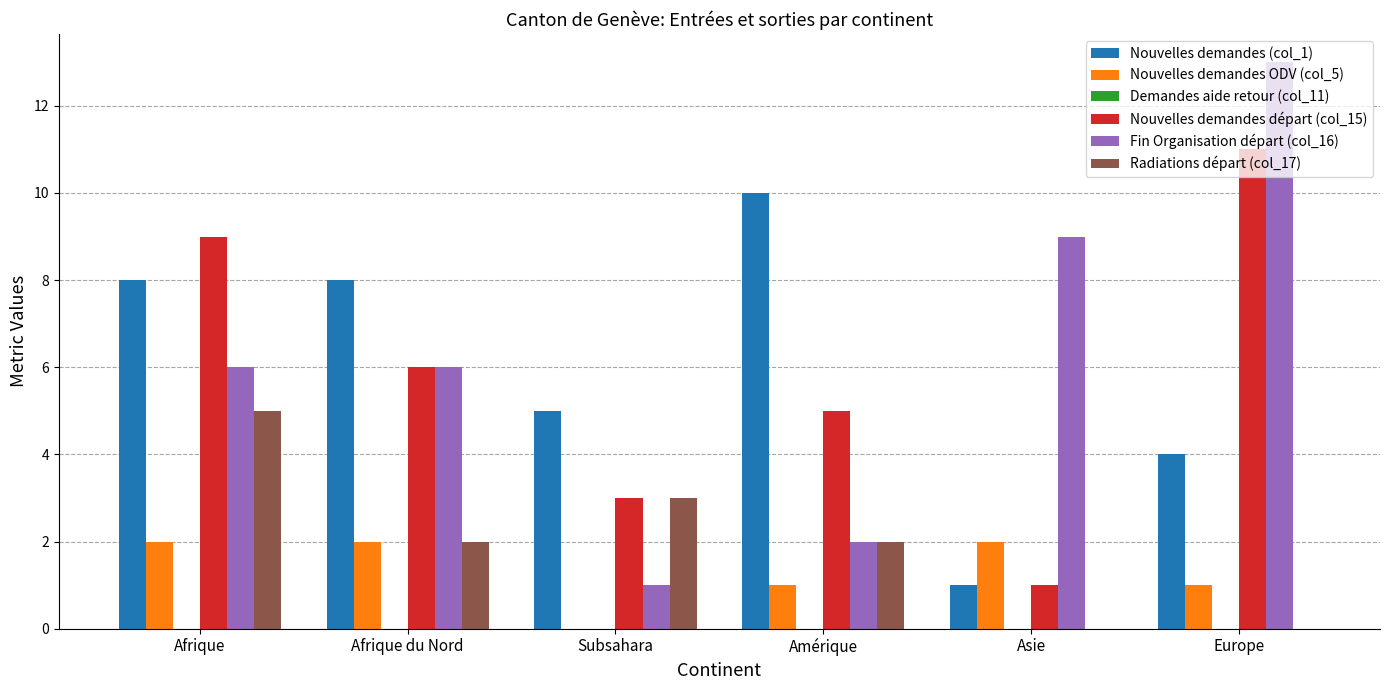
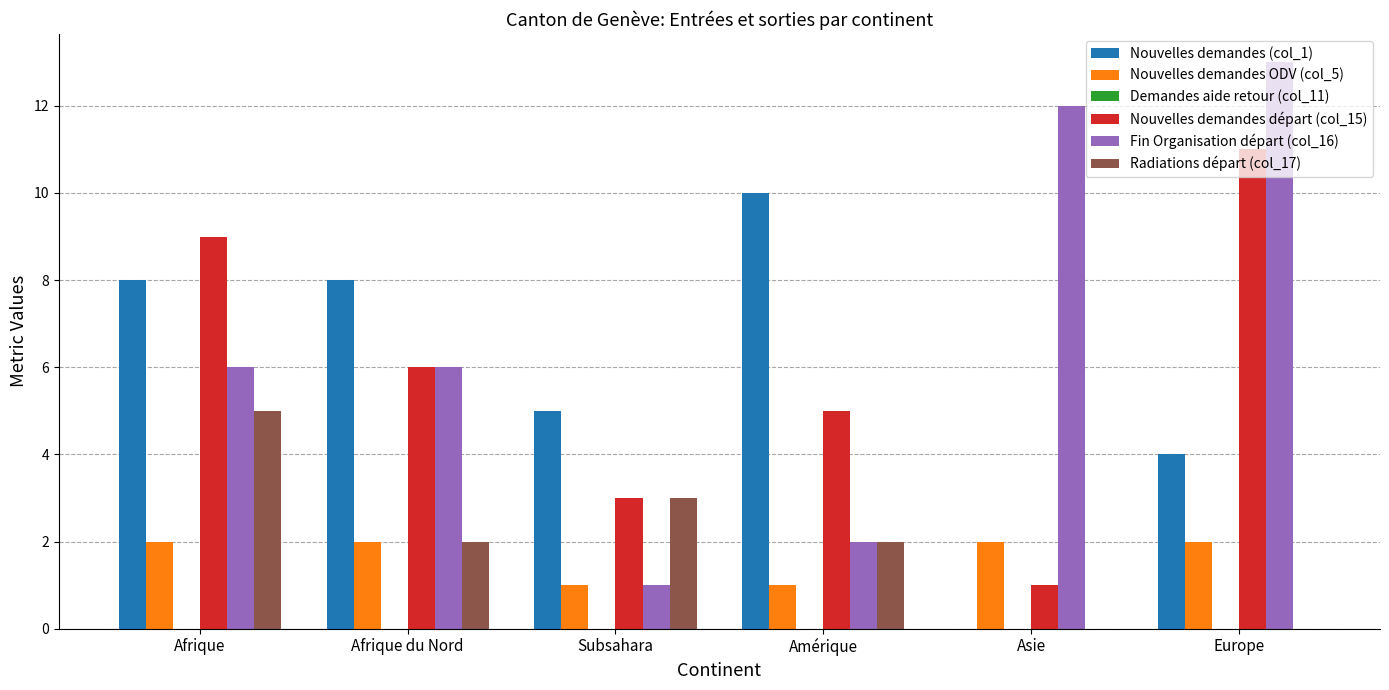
  {
    "Nouvelles demandes (col_1)": {
      "Afrique": 8,
      "Afrique du Nord": 8,
      "Subsahara": 5,
      "Amérique": 10,
-     "Asie": 1,
+     "Asie": 0,
      "Europe": 4
    },
    "Nouvelles demandes ODV (col_5)": {
      "Afrique": 2,
      "Afrique du Nord": 2,
-     "Subsahara": 0,
+     "Subsahara": 1,
      "Amérique": 1,
      "Asie": 2,
-     "Europe": 1
+     "Europe": 2
    },
    "Demandes aide retour (col_11)": {
      "Afrique": 0,
      "Afrique du Nord": 0,
      "Subsahara": 0,
      "Amérique": 0,
      "Asie": 0,
      "Europe": 0
    },
    "Nouvelles demandes départ (col_15)": {
      "Afrique": 9,
      "Afrique du Nord": 6,
      "Subsahara": 3,
      "Amérique": 5,
      "Asie": 1
    },
    "Fin Organisation départ (col_16)": {
      "Afrique": 6,
      "Afrique du Nord": 6,
      "Subsahara": 1,
      "Amérique": 2,
-     "Asie": 9
+     "Asie": 12
    },
    "Radiations départ (col_17)": {
      "Afrique": 5,
      "Afrique du Nord": 2,
      "Subsahara": 3,
      "Amérique": 2,
      "Asie": 0,
      "Europe": 0
    }
  }
